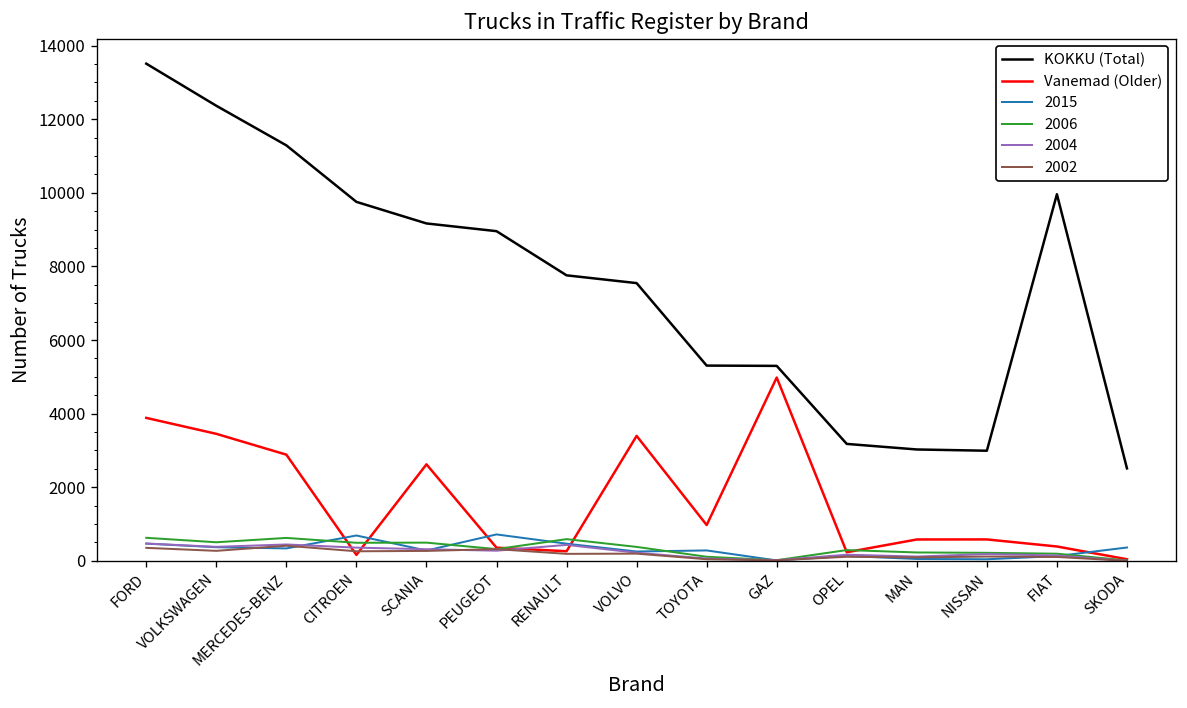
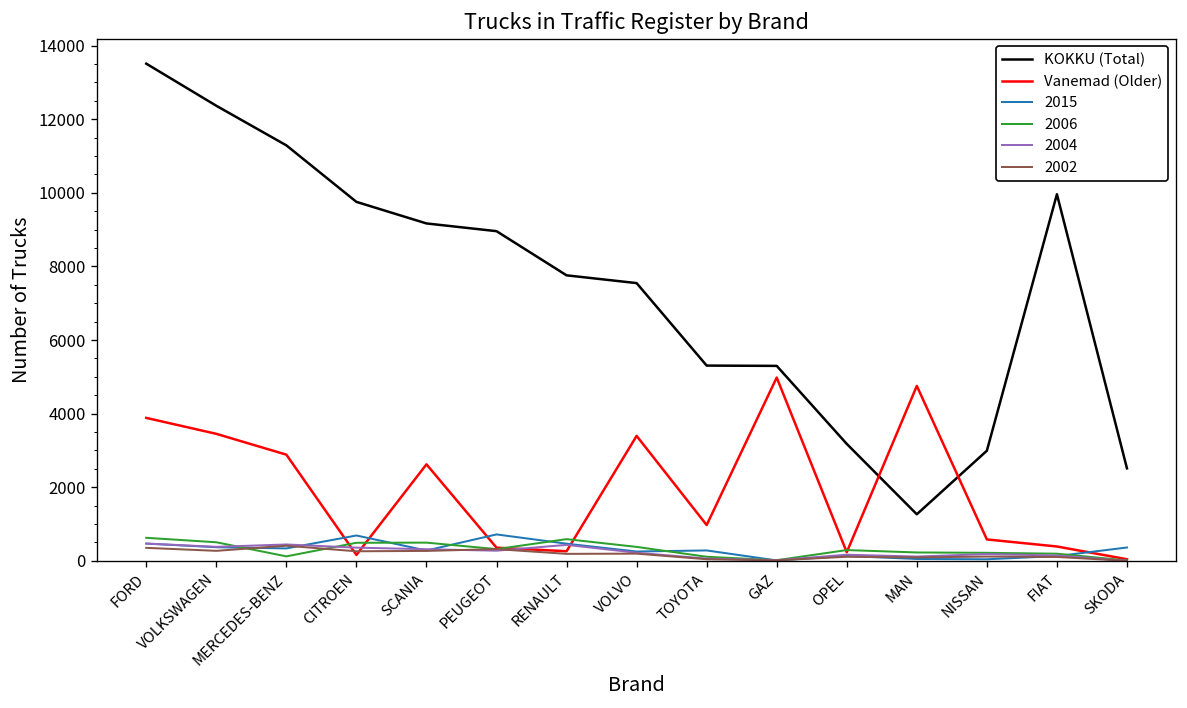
  {
    "KOKKU (Total)": {
      "FORD": 13500,
      "VOLKSWAGEN": 12400,
      "MERCEDES-BENZ": 11300,
      "CITROEN": 9800,
      "SCANIA": 9200,
      "PEUGEOT": 9000,
      "RENAULT": 7800,
      "VOLVO": 7500,
      "TOYOTA": 5300,
      "GAZ": 5300,
      "OPEL": 3200,
-     "MAN": 3000,
+     "MAN": 1300,
      "NISSAN": 3000,
      "FIAT": 10000,
      "SKODA": 2500
    },
    "Vanemad (Older)": {
      "FORD": 3900,
      "VOLKSWAGEN": 3500,
      "MERCEDES-BENZ": 2900,
      "CITROEN": 200,
      "SCANIA": 2600,
      "VOLVO": 3400,
      "TOYOTA": 1000,
      "GAZ": 5000,
-     "MAN": 600,
+     "MAN": 4800,
      "NISSAN": 600,
      "FIAT": 400
    },
    "2015": {
      "CITROEN": 700,
      "PEUGEOT": 700,
      "TOYOTA": 300,
      "SKODA": 400
    },
    "2006": {
      "FORD": 600,
      "VOLKSWAGEN": 500,
-     "MERCEDES-BENZ": 600,
+     "MERCEDES-BENZ": 100,
      "CITROEN": 500,
      "SCANIA": 500,
      "RENAULT": 600,
      "VOLVO": 400,
      "MAN": 200
    },
    "2004": {
      "CITROEN": 400
    },
    "2002": {
      "FORD": 400,
      "VOLKSWAGEN": 300,
      "CITROEN": 300
    }
  }
